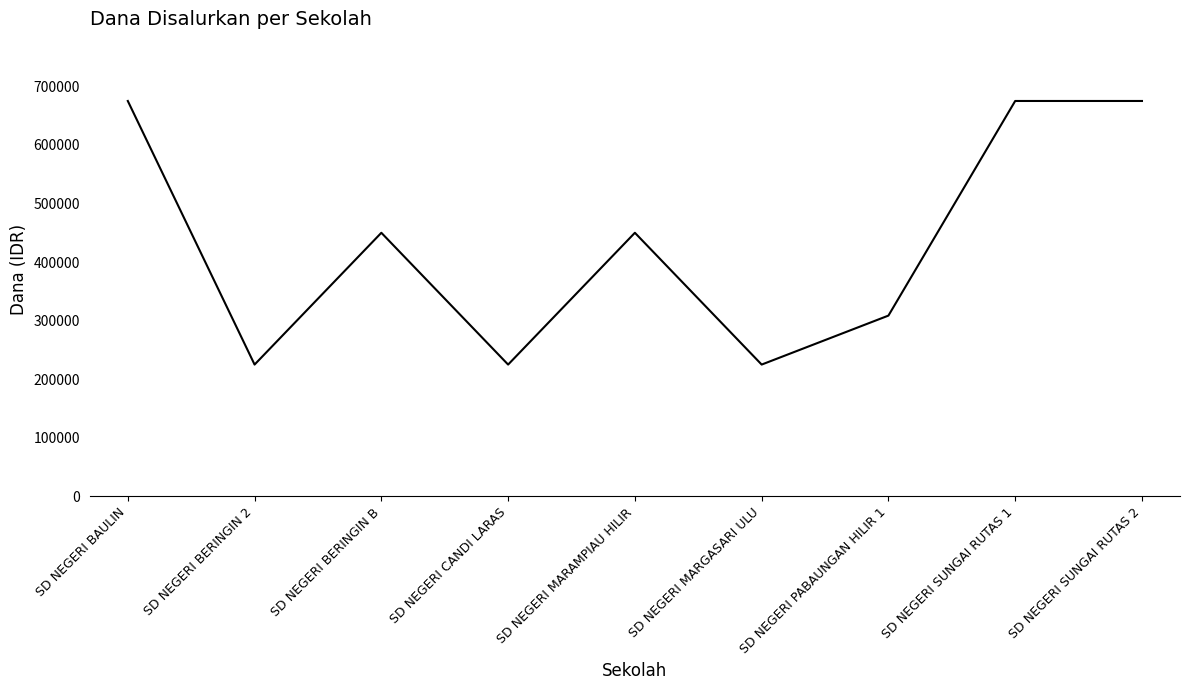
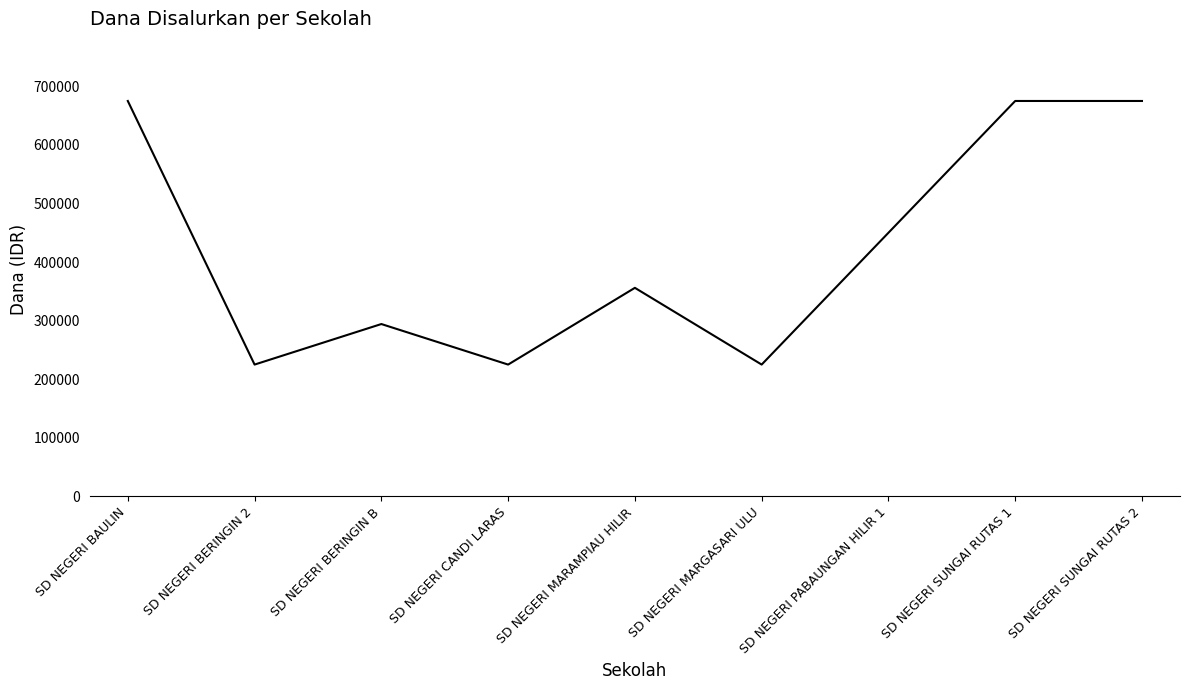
  {
    "SD NEGERI BAULIN": 680000,
    "SD NEGERI BERINGIN 2": 230000,
-   "SD NEGERI BERINGIN B": 450000,
+   "SD NEGERI BERINGIN B": 290000,
    "SD NEGERI CANDI LARAS": 230000,
-   "SD NEGERI MARAMPIAU HILIR": 450000,
+   "SD NEGERI MARAMPIAU HILIR": 360000,
    "SD NEGERI MARGASARI ULU": 230000,
-   "SD NEGERI PABAUNGAN HILIR 1": 310000,
+   "SD NEGERI PABAUNGAN HILIR 1": 450000,
    "SD NEGERI SUNGAI RUTAS 1": 680000,
    "SD NEGERI SUNGAI RUTAS 2": 680000
  }
